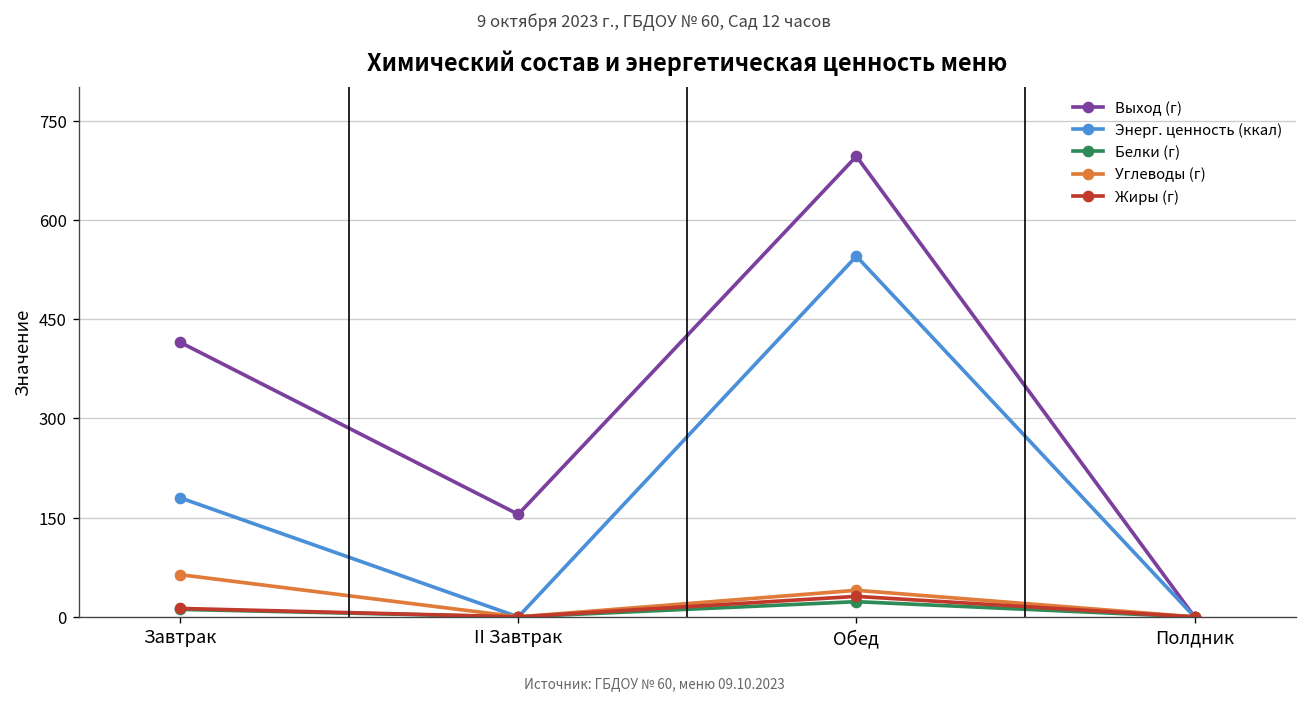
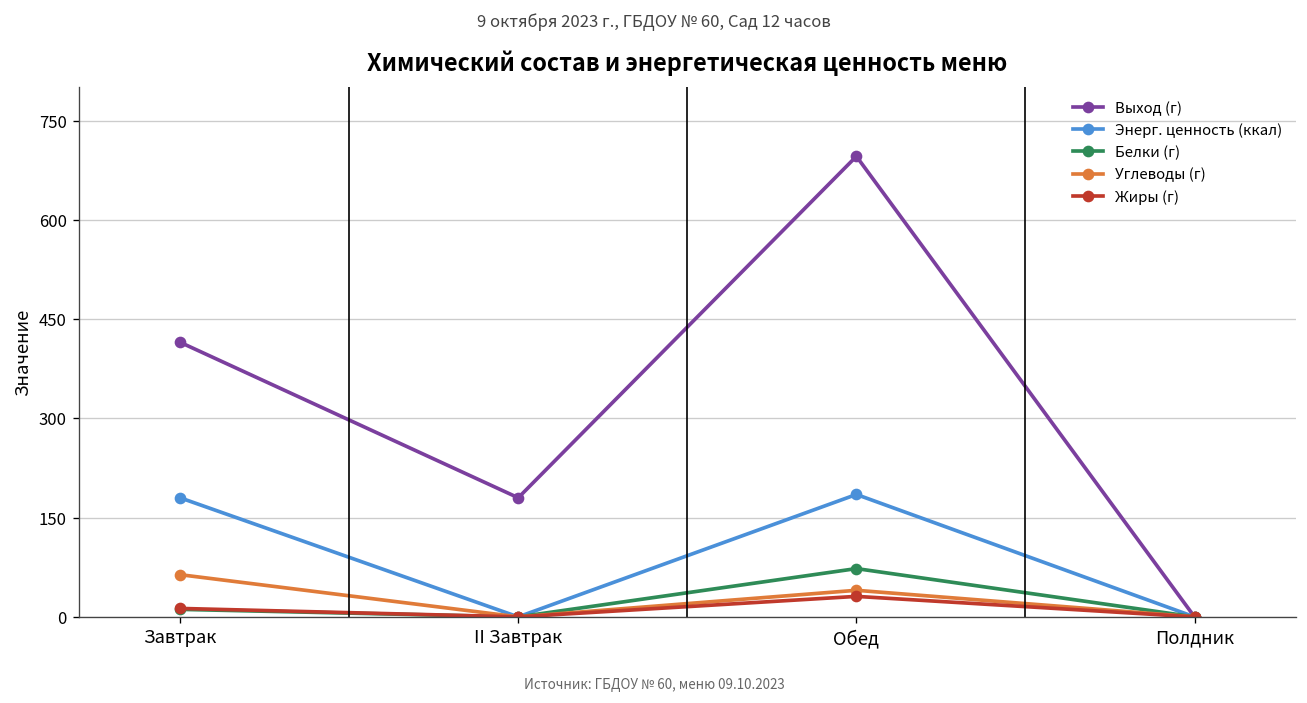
  {
    "Выход (г)": {
      "Завтрак": 420,
-     "II Завтрак": 160,
+     "II Завтрак": 180,
      "Обед": 700
    },
    "Энерг. ценность (ккал)": {
      "Завтрак": 180,
-     "Обед": 550
+     "Обед": 190
    },
    "Белки (г)": {
-     "Обед": 20
+     "Обед": 70
    },
    "Углеводы (г)": {
      "Завтрак": 60,
      "Обед": 40
    },
    "Жиры (г)": {
      "Обед": 30
    }
  }
